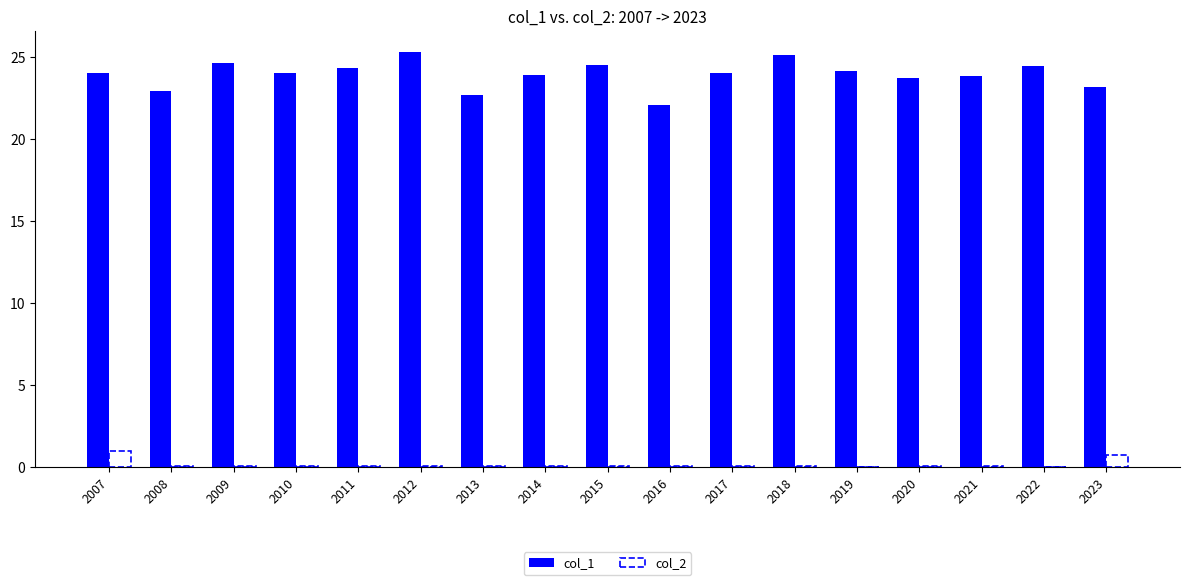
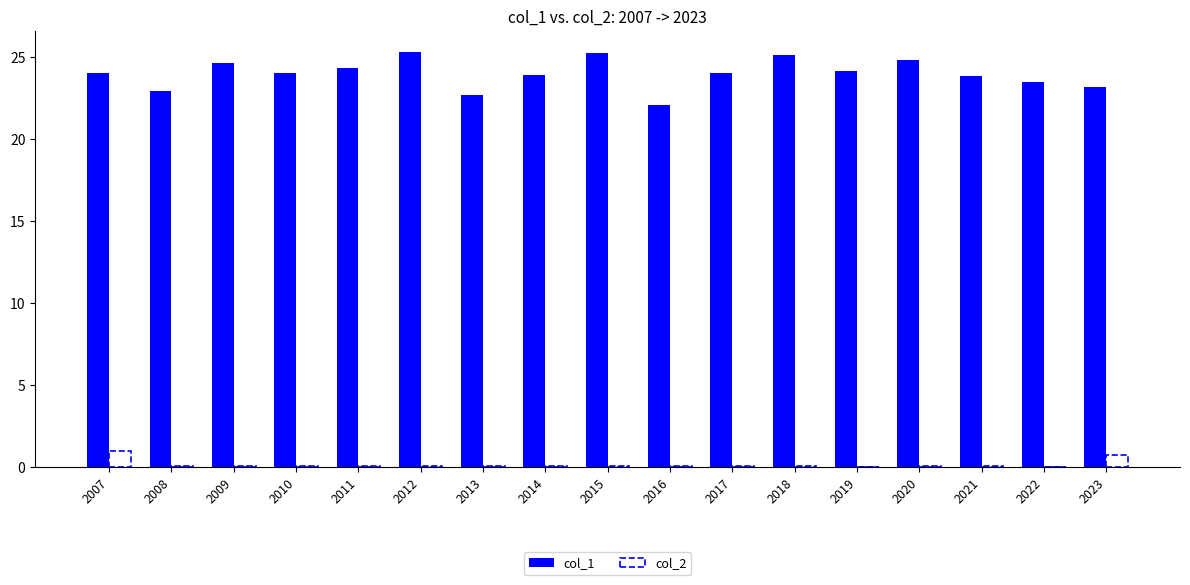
  {
    "col_1": {
      "2007": 24.1,
      "2008": 23.0,
      "2009": 24.7,
      "2010": 24.1,
      "2011": 24.4,
      "2012": 25.3,
      "2013": 22.7,
      "2014": 23.9,
-     "2015": 24.5,
+     "2015": 25.2,
      "2016": 22.1,
      "2017": 24.0,
      "2018": 25.1,
      "2019": 24.2,
-     "2020": 23.8,
+     "2020": 24.9,
      "2021": 23.9,
-     "2022": 24.5,
+     "2022": 23.5,
      "2023": 23.2
    },
    "col_2": {
      "2007": 1.0,
      "2023": 0.8
    }
  }
